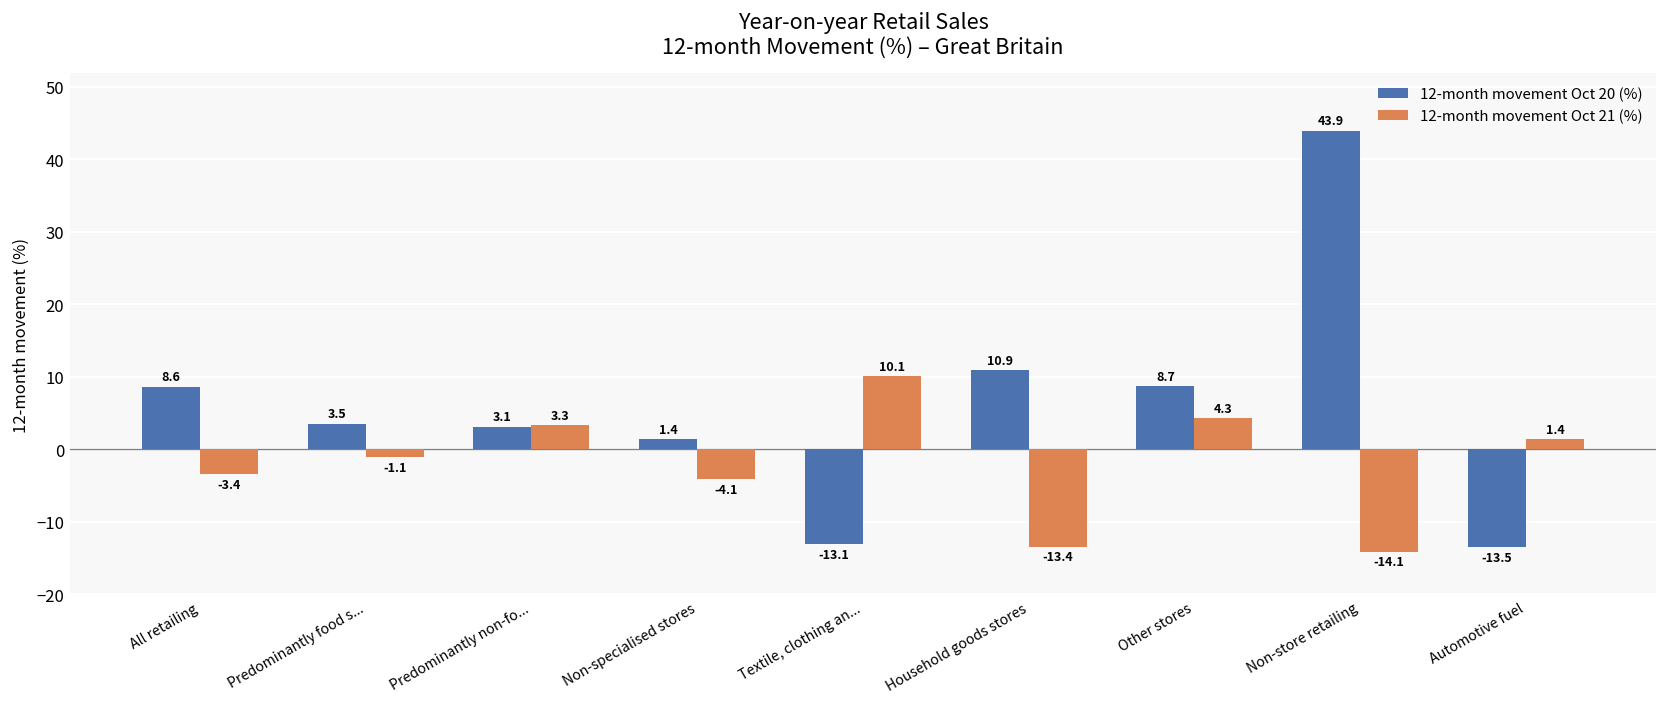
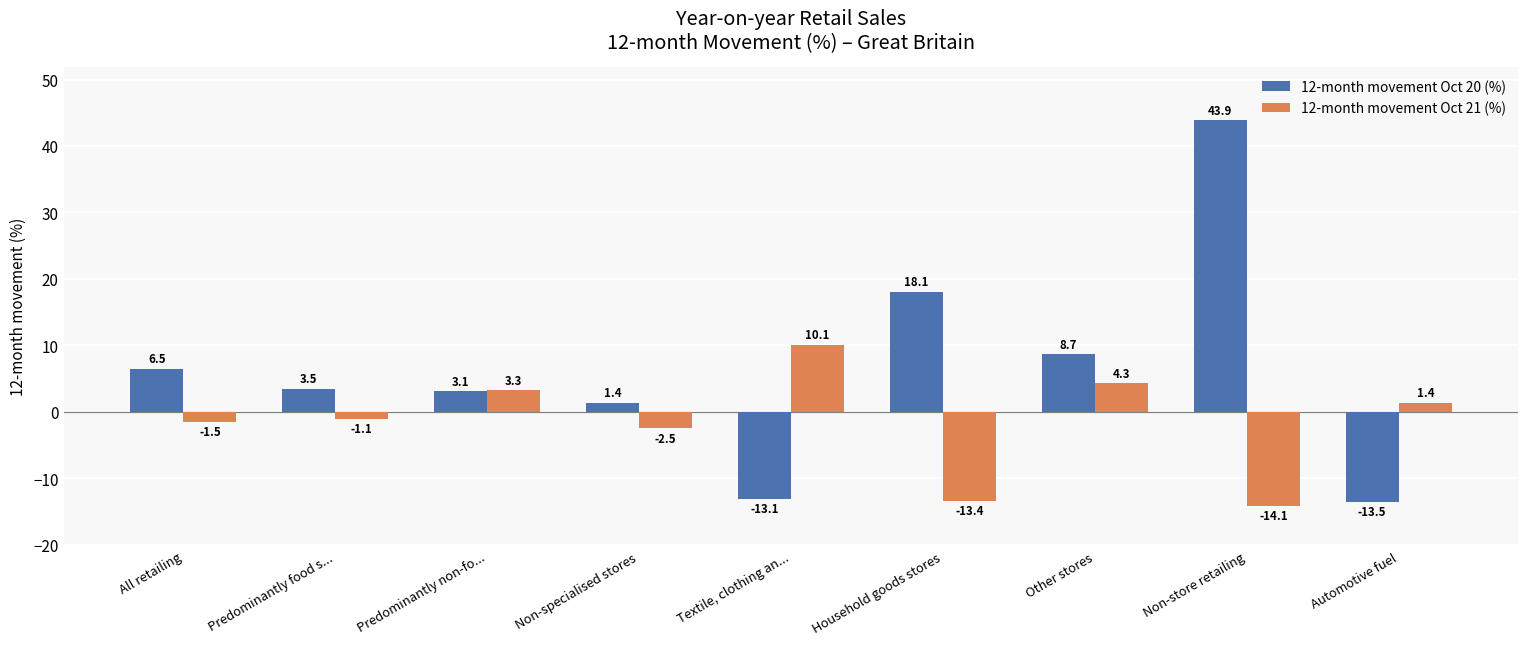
  {
    "12-month movement Oct 20 (%)": {
-     "All retailing": 8.6,
+     "All retailing": 6.5,
      "Predominantly food s...": 3.5,
      "Predominantly non-fo...": 3.1,
      "Non-specialised stores": 1.4,
      "Textile, clothing an...": -13.1,
-     "Household goods stores": 10.9,
+     "Household goods stores": 18.1,
      "Other stores": 8.7,
      "Non-store retailing": 43.9,
      "Automotive fuel": -13.5
    },
    "12-month movement Oct 21 (%)": {
-     "All retailing": -3.4,
+     "All retailing": -1.5,
      "Predominantly food s...": -1.1,
      "Predominantly non-fo...": 3.3,
-     "Non-specialised stores": -4.1,
+     "Non-specialised stores": -2.5,
      "Textile, clothing an...": 10.1,
      "Household goods stores": -13.4,
      "Other stores": 4.3,
      "Non-store retailing": -14.1,
      "Automotive fuel": 1.4
    }
  }
